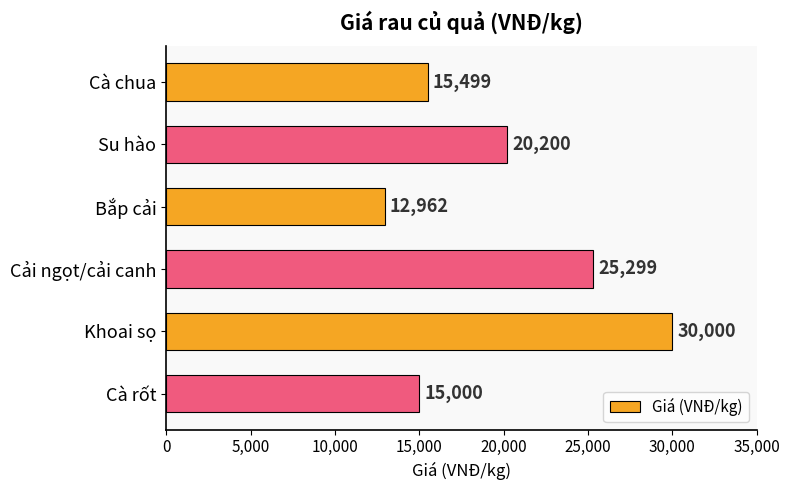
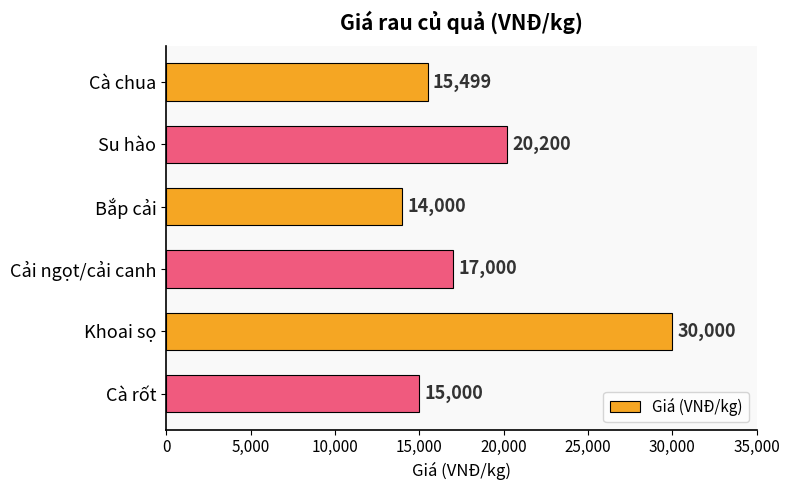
  {
    "Cà chua": "15,499",
    "Su hào": "20,200",
-   "Bắp cải": "12,962",
-   "Cải ngọt/cải canh": "25,299",
+   "Bắp cải": "14,000",
+   "Cải ngọt/cải canh": "17,000",
    "Khoai sọ": "30,000",
    "Cà rốt": "15,000"
  }
